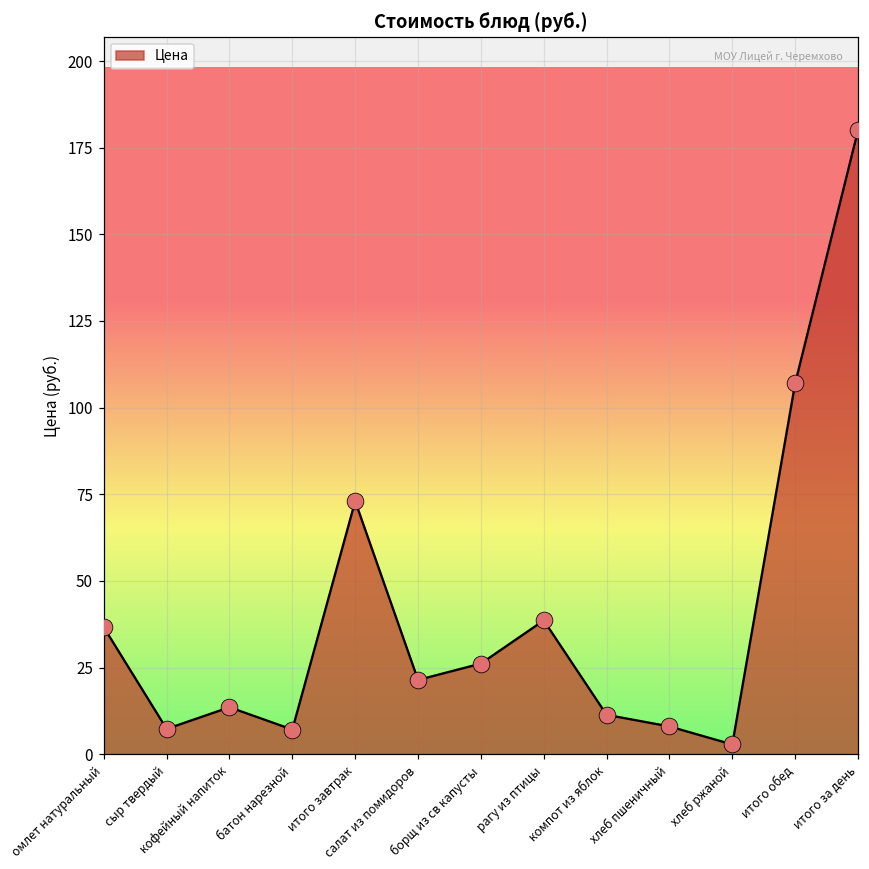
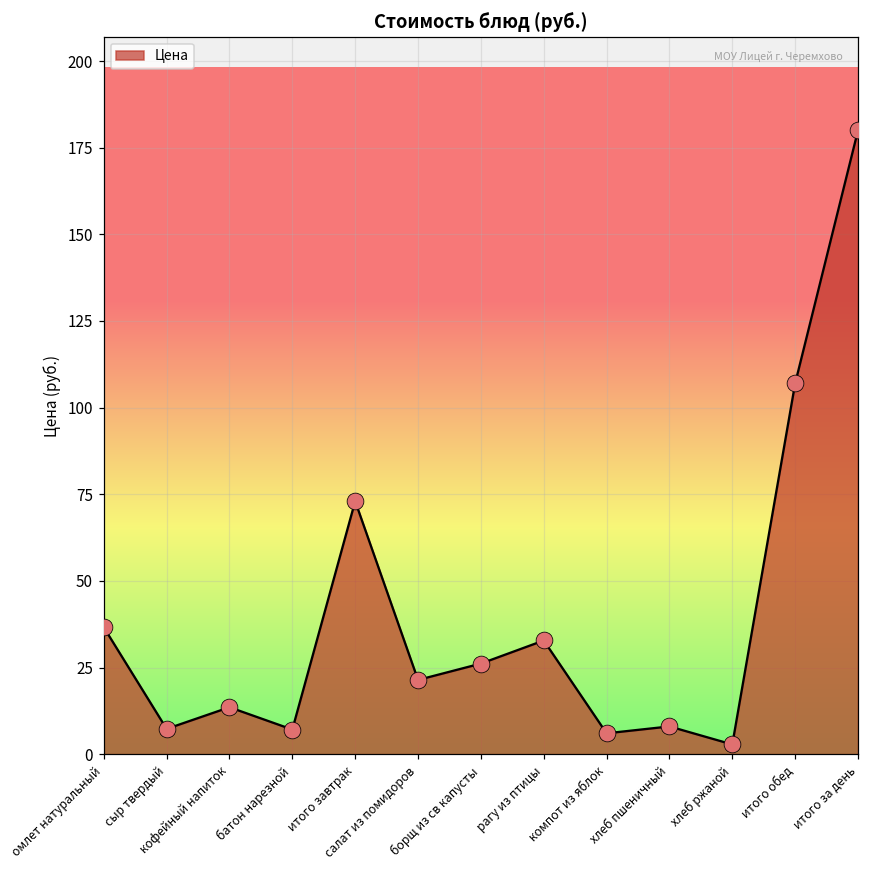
  {
    "омлет натуральный": 37,
    "сыр твердый": 7,
    "кофейный напиток": 14,
    "батон нарезной": 7,
    "итого завтрак": 73,
    "салат из помидоров": 21,
    "борщ из св капусты": 26,
-   "рагу из птицы": 39,
-   "компот из яблок": 11,
+   "рагу из птицы": 33,
+   "компот из яблок": 6,
    "хлеб пшеничный": 8,
    "хлеб ржаной": 3,
    "итого обед": 107,
    "итого за день": 180
  }
